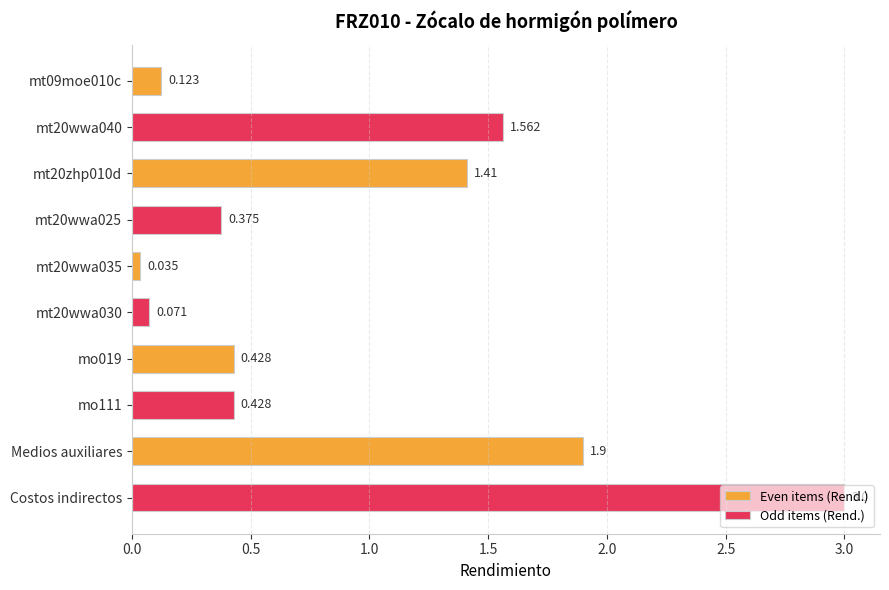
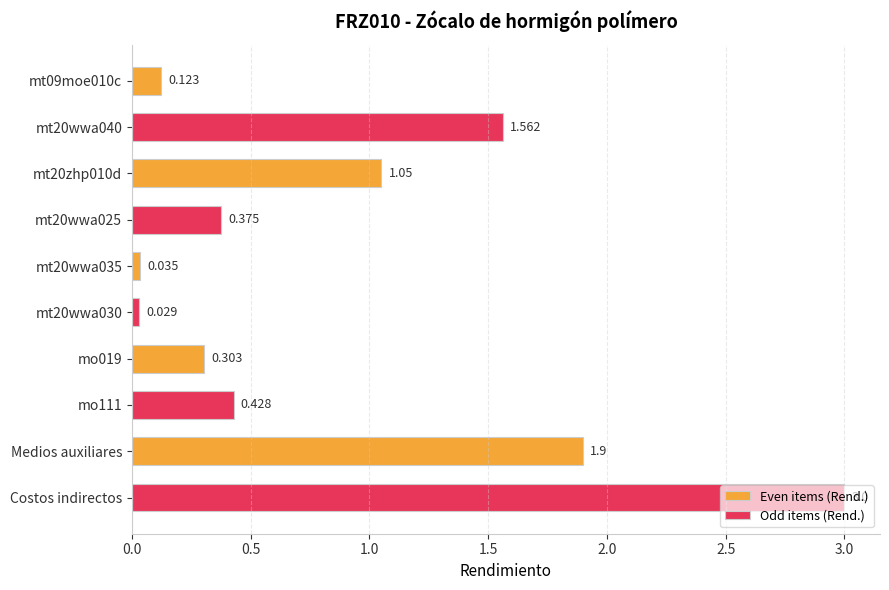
  {
    "Even items (Rend.)": {
      "mt09moe010c": 0.123,
-     "mt20zhp010d": 1.41,
+     "mt20zhp010d": 1.05,
      "mt20wwa035": 0.035,
-     "mo019": 0.428,
+     "mo019": 0.303,
      "Medios auxiliares": 1.9
    },
    "Odd items (Rend.)": {
      "mt20wwa040": 1.562,
      "mt20wwa025": 0.375,
-     "mt20wwa030": 0.071,
+     "mt20wwa030": 0.029,
      "mo111": 0.428
    }
  }
